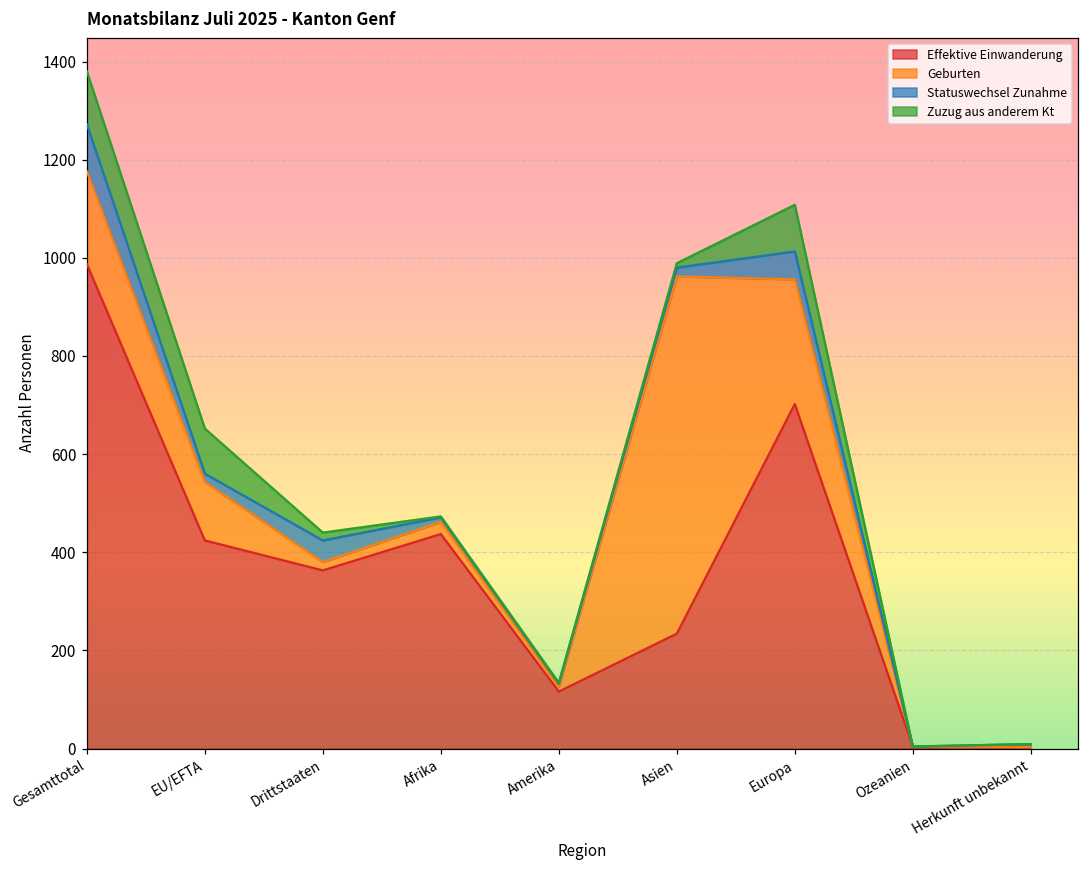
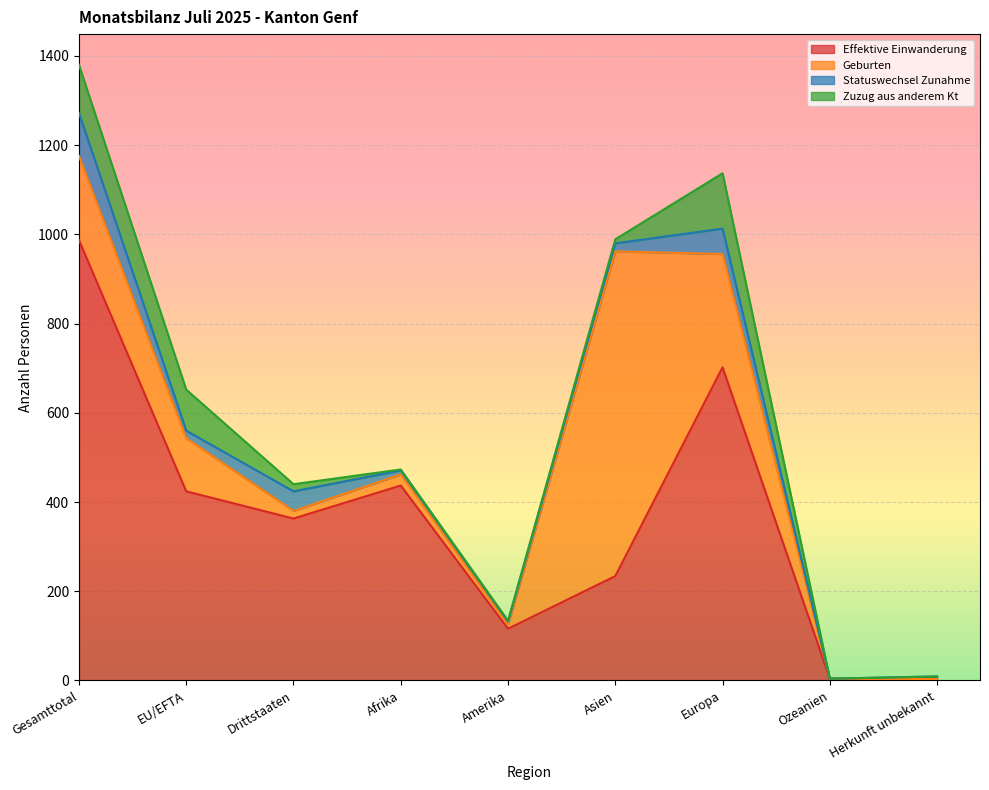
  {
    "Effektive Einwanderung": {
      "Gesamttotal": 990,
      "EU/EFTA": 420,
      "Drittstaaten": 360,
      "Afrika": 440,
      "Amerika": 120,
      "Asien": 230,
      "Europa": 700
    },
    "Geburten": {
      "Gesamttotal": 190,
      "EU/EFTA": 120,
      "Drittstaaten": 20,
      "Afrika": 30,
      "Amerika": 10,
      "Asien": 730,
      "Europa": 250
    },
    "Statuswechsel Zunahme": {
      "Gesamttotal": 100,
      "EU/EFTA": 20,
      "Drittstaaten": 40,
      "Asien": 20,
      "Europa": 60
    },
    "Zuzug aus anderem Kt": {
      "Gesamttotal": 110,
      "EU/EFTA": 90,
      "Drittstaaten": 20,
      "Asien": 10,
-     "Europa": 100
+     "Europa": 120
    }
  }
